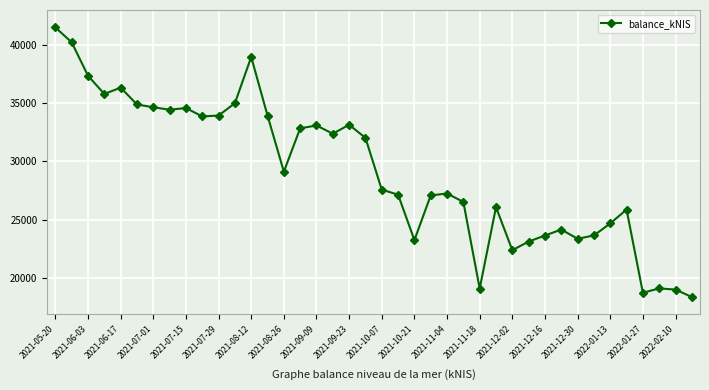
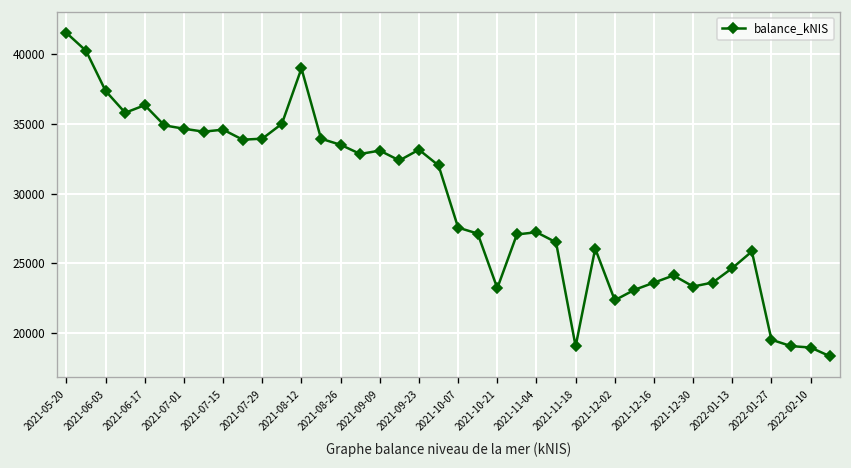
  {
    "2021-05-20": 41500,
    "2021-06-03": 37400,
    "2021-06-17": 36300,
    "2021-07-01": 34700,
    "2021-07-15": 34600,
    "2021-07-29": 33900,
    "2021-08-12": 39000,
-   "2021-08-26": 29100,
+   "2021-08-26": 33500,
    "2021-09-09": 33100,
    "2021-09-23": 33200,
    "2021-10-07": 27600,
    "2021-10-21": 23200,
    "2021-11-04": 27200,
    "2021-11-18": 19100,
    "2021-12-02": 22400,
    "2021-12-16": 23600,
    "2021-12-30": 23300,
    "2022-01-13": 24700,
-   "2022-01-27": 18700,
+   "2022-01-27": 19500,
    "2022-02-10": 19000
  }
